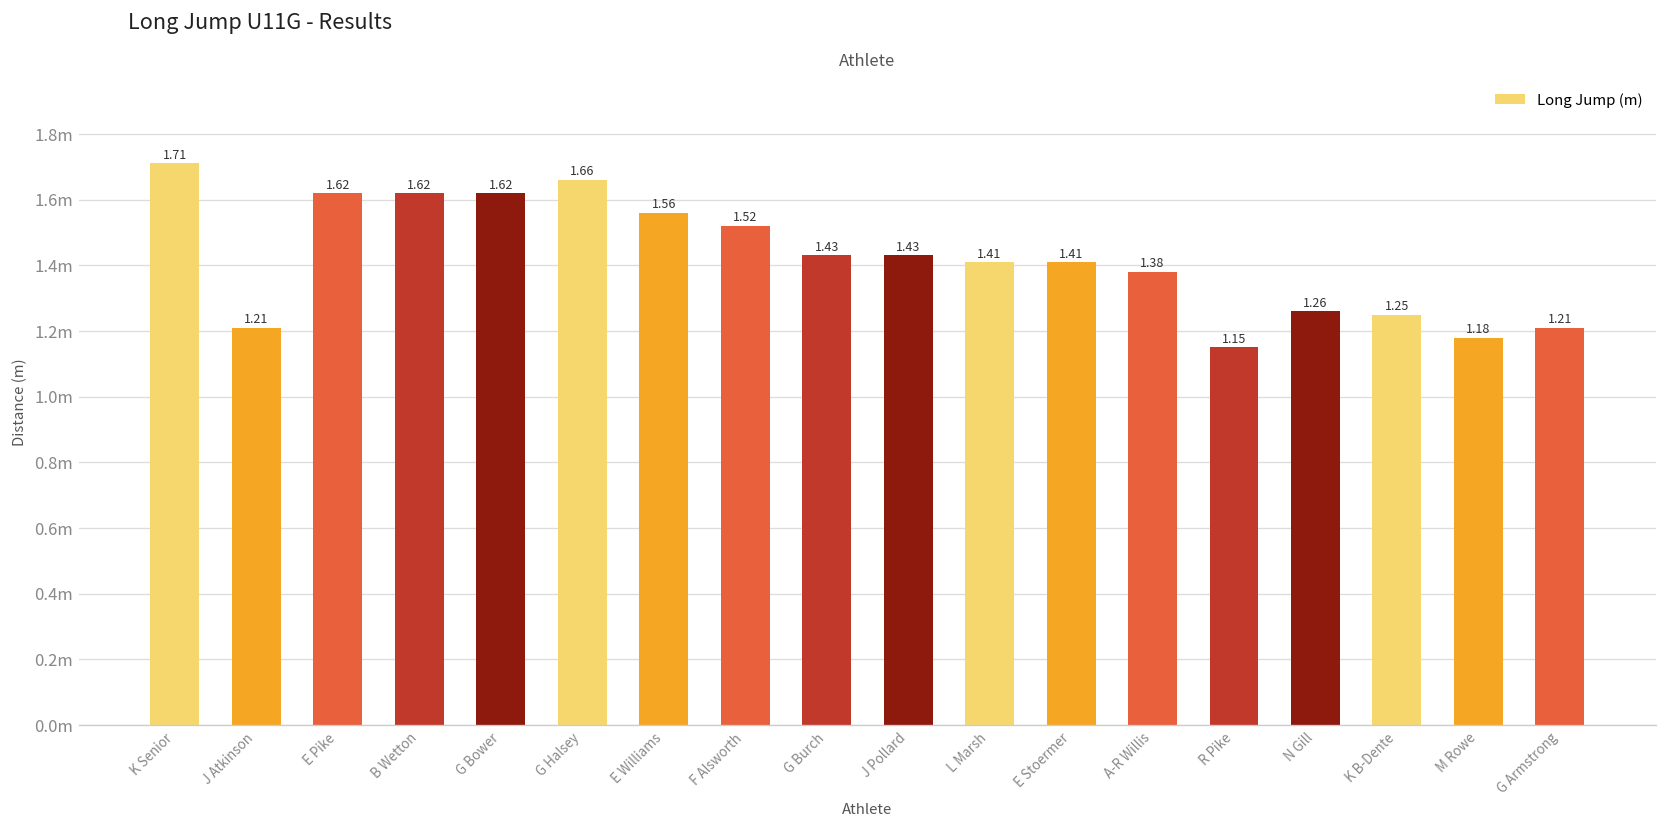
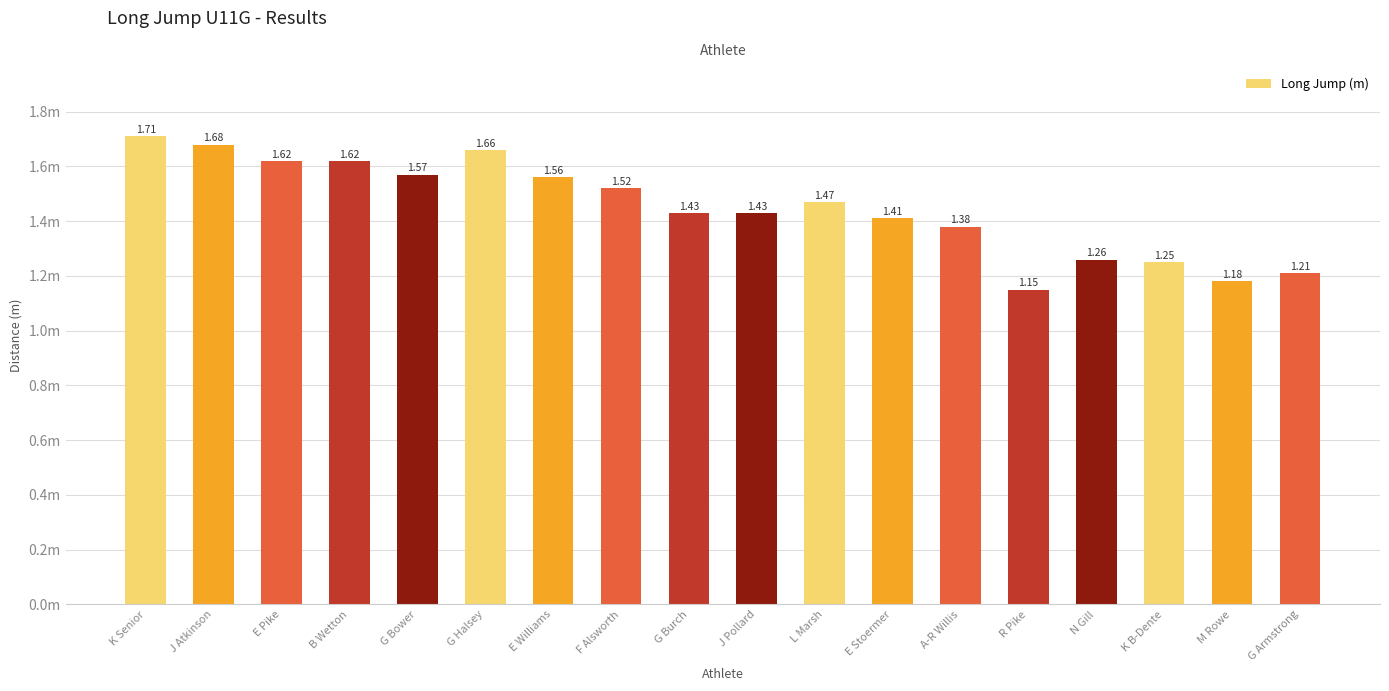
  {
    "K Senior": 1.71,
-   "J Atkinson": 1.21,
+   "J Atkinson": 1.68,
    "E Pike": 1.62,
    "B Wetton": 1.62,
-   "G Bower": 1.62,
+   "G Bower": 1.57,
    "G Halsey": 1.66,
    "E Williams": 1.56,
    "F Alsworth": 1.52,
    "G Burch": 1.43,
    "J Pollard": 1.43,
-   "L Marsh": 1.41,
+   "L Marsh": 1.47,
    "E Stoermer": 1.41,
    "A-R Willis": 1.38,
    "R Pike": 1.15,
    "N Gill": 1.26,
    "K B-Dente": 1.25,
    "M Rowe": 1.18,
    "G Armstrong": 1.21
  }
